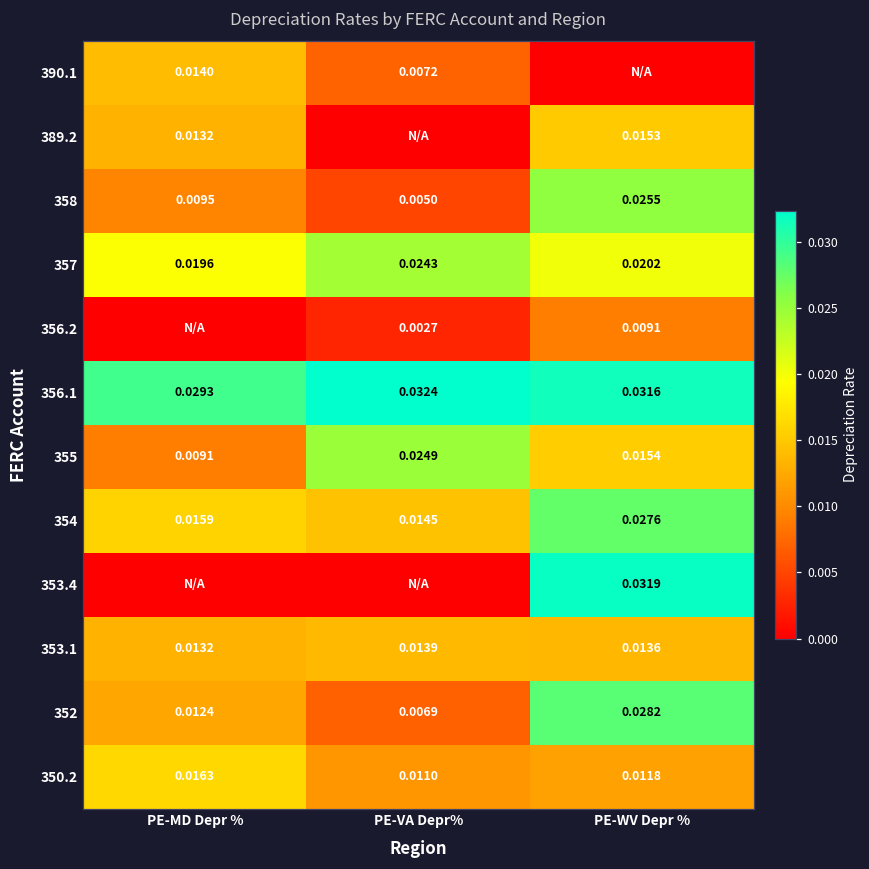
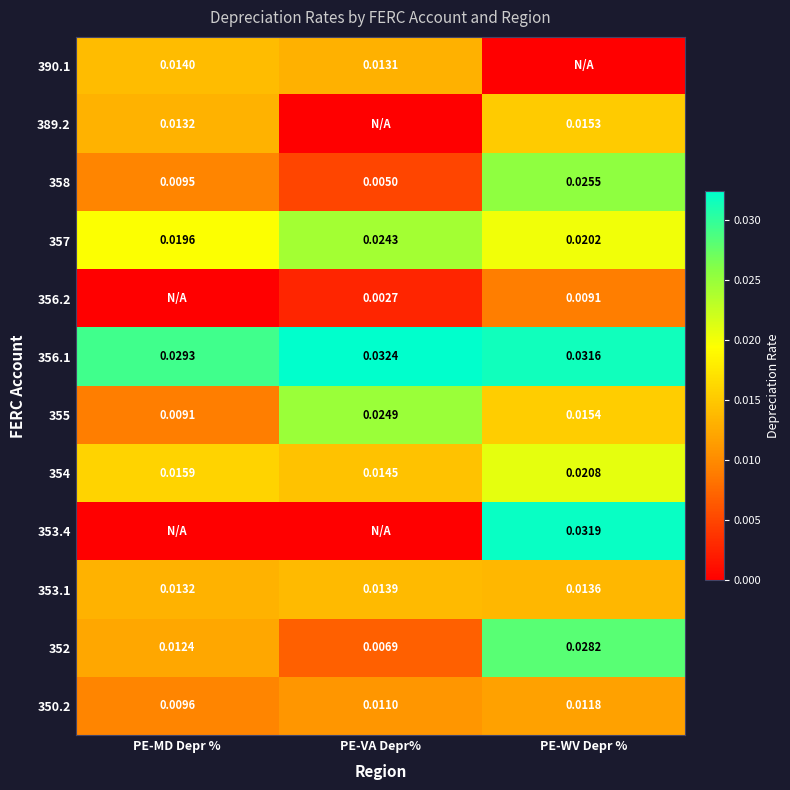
  {
    "390.1": {
      "PE-MD Depr %": 0.0140,
-     "PE-VA Depr%": 0.0072
+     "PE-VA Depr%": 0.0131
    },
    "389.2": {
      "PE-MD Depr %": 0.0132,
      "PE-WV Depr %": 0.0153
    },
    "358": {
      "PE-MD Depr %": 0.0095,
      "PE-VA Depr%": 0.0050,
      "PE-WV Depr %": 0.0255
    },
    "357": {
      "PE-MD Depr %": 0.0196,
      "PE-VA Depr%": 0.0243,
      "PE-WV Depr %": 0.0202
    },
    "356.2": {
      "PE-VA Depr%": 0.0027,
      "PE-WV Depr %": 0.0091
    },
    "356.1": {
      "PE-MD Depr %": 0.0293,
      "PE-VA Depr%": 0.0324,
      "PE-WV Depr %": 0.0316
    },
    "355": {
      "PE-MD Depr %": 0.0091,
      "PE-VA Depr%": 0.0249,
      "PE-WV Depr %": 0.0154
    },
    "354": {
      "PE-MD Depr %": 0.0159,
      "PE-VA Depr%": 0.0145,
-     "PE-WV Depr %": 0.0276
+     "PE-WV Depr %": 0.0208
    },
    "353.4": {
      "PE-WV Depr %": 0.0319
    },
    "353.1": {
      "PE-MD Depr %": 0.0132,
      "PE-VA Depr%": 0.0139,
      "PE-WV Depr %": 0.0136
    },
    "352": {
      "PE-MD Depr %": 0.0124,
      "PE-VA Depr%": 0.0069,
      "PE-WV Depr %": 0.0282
    },
    "350.2": {
-     "PE-MD Depr %": 0.0163,
+     "PE-MD Depr %": 0.0096,
      "PE-VA Depr%": 0.0110,
      "PE-WV Depr %": 0.0118
    }
  }
